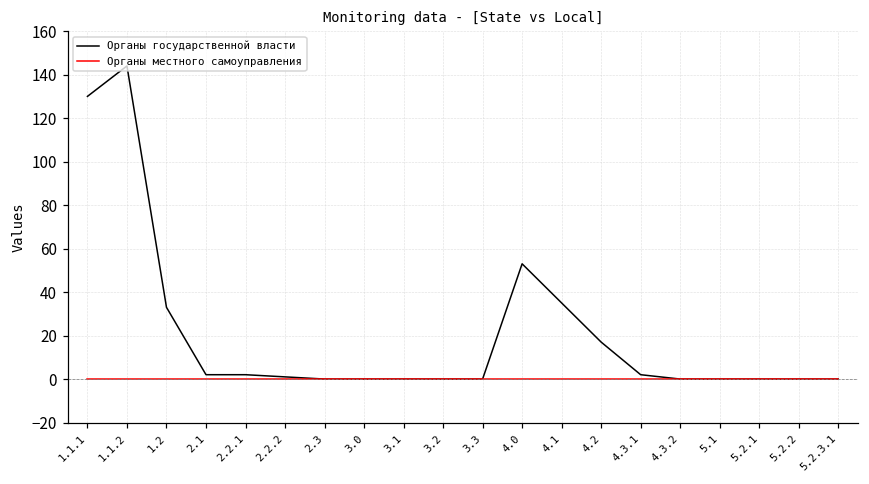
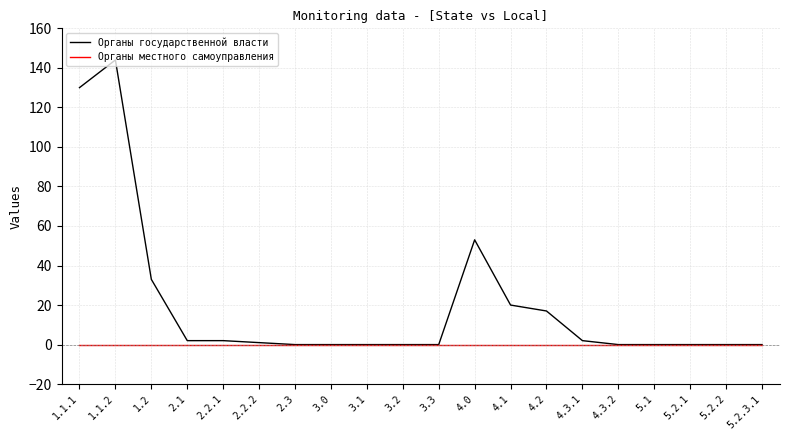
  {
    "Органы государственной власти": {
      "1.1.1": 130,
      "1.2": 33,
      "2.1": 2,
      "2.2.1": 2,
      "4.0": 53,
-     "4.1": 35,
+     "4.1": 20,
      "4.2": 17,
      "4.3.1": 2
    },
    "Органы местного самоуправления": {
      "1.1.1": 0,
      "1.1.2": 0,
      "1.2": 0,
      "2.1": 0,
      "2.2.1": 0,
      "4.0": 0,
      "4.1": 0,
      "4.2": 0,
      "4.3.1": 0
    }
  }
